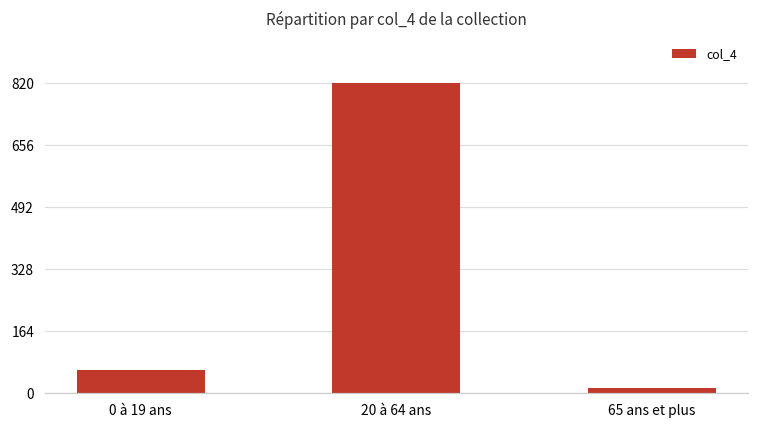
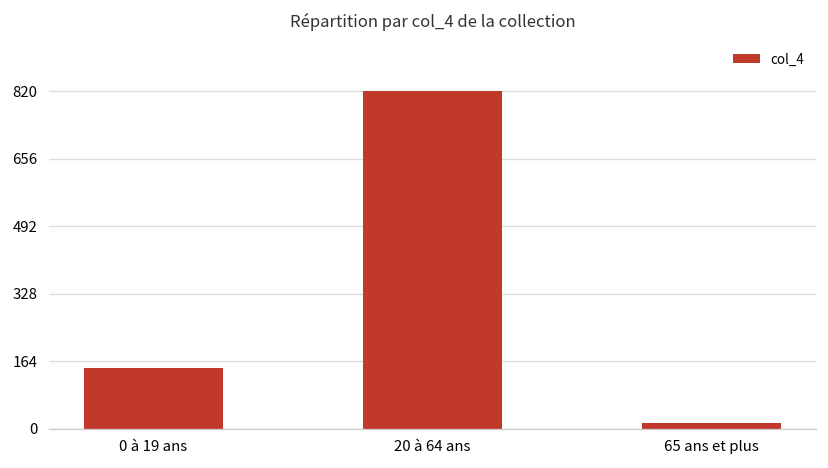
  {
-   "0 à 19 ans": 60,
+   "0 à 19 ans": 150,
    "20 à 64 ans": 820,
    "65 ans et plus": 10
  }
